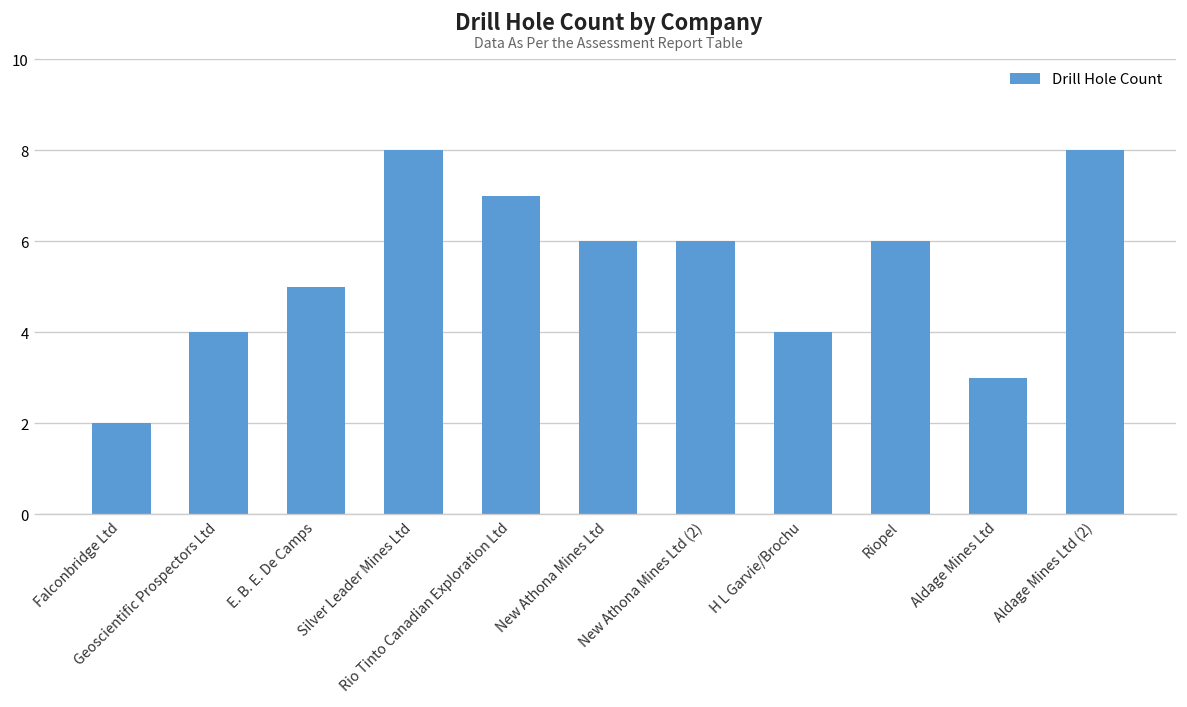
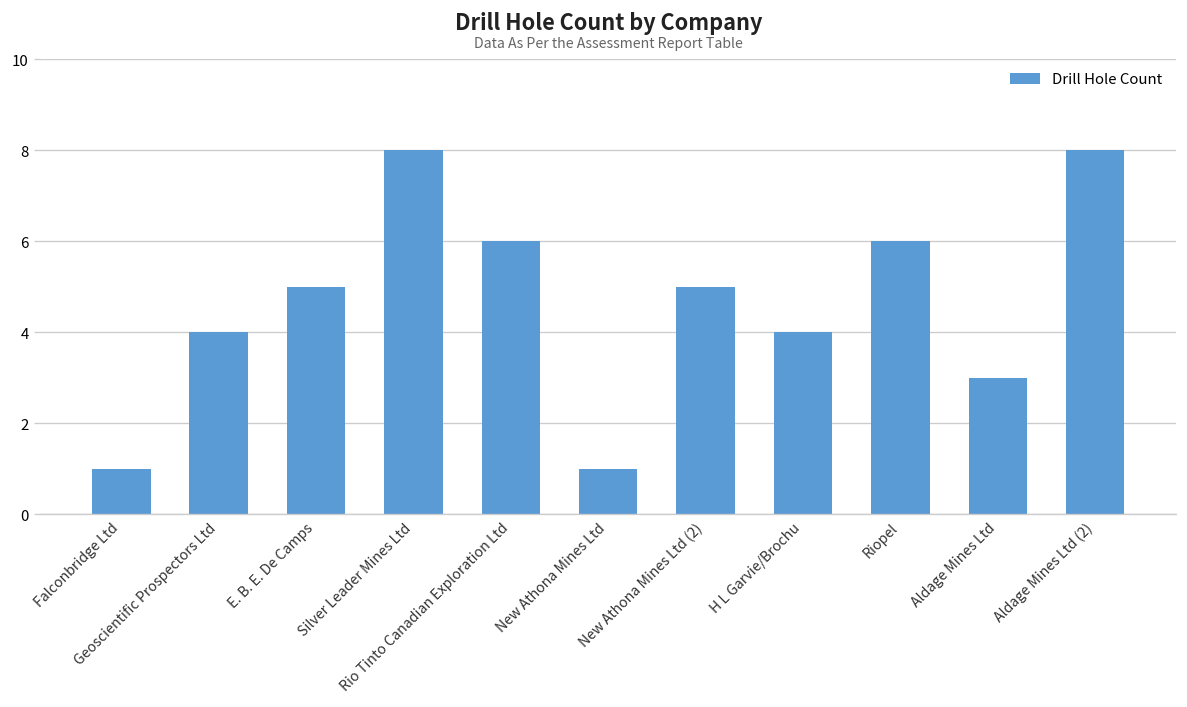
  {
-   "Falconbridge Ltd": 2,
+   "Falconbridge Ltd": 1,
    "Geoscientific Prospectors Ltd": 4,
    "E. B. E. De Camps": 5,
    "Silver Leader Mines Ltd": 8,
-   "Rio Tinto Canadian Exploration Ltd": 7,
-   "New Athona Mines Ltd": 6,
-   "New Athona Mines Ltd (2)": 6,
+   "Rio Tinto Canadian Exploration Ltd": 6,
+   "New Athona Mines Ltd": 1,
+   "New Athona Mines Ltd (2)": 5,
    "H L Garvie/Brochu": 4,
    "Riopel": 6,
    "Aldage Mines Ltd": 3,
    "Aldage Mines Ltd (2)": 8
  }
